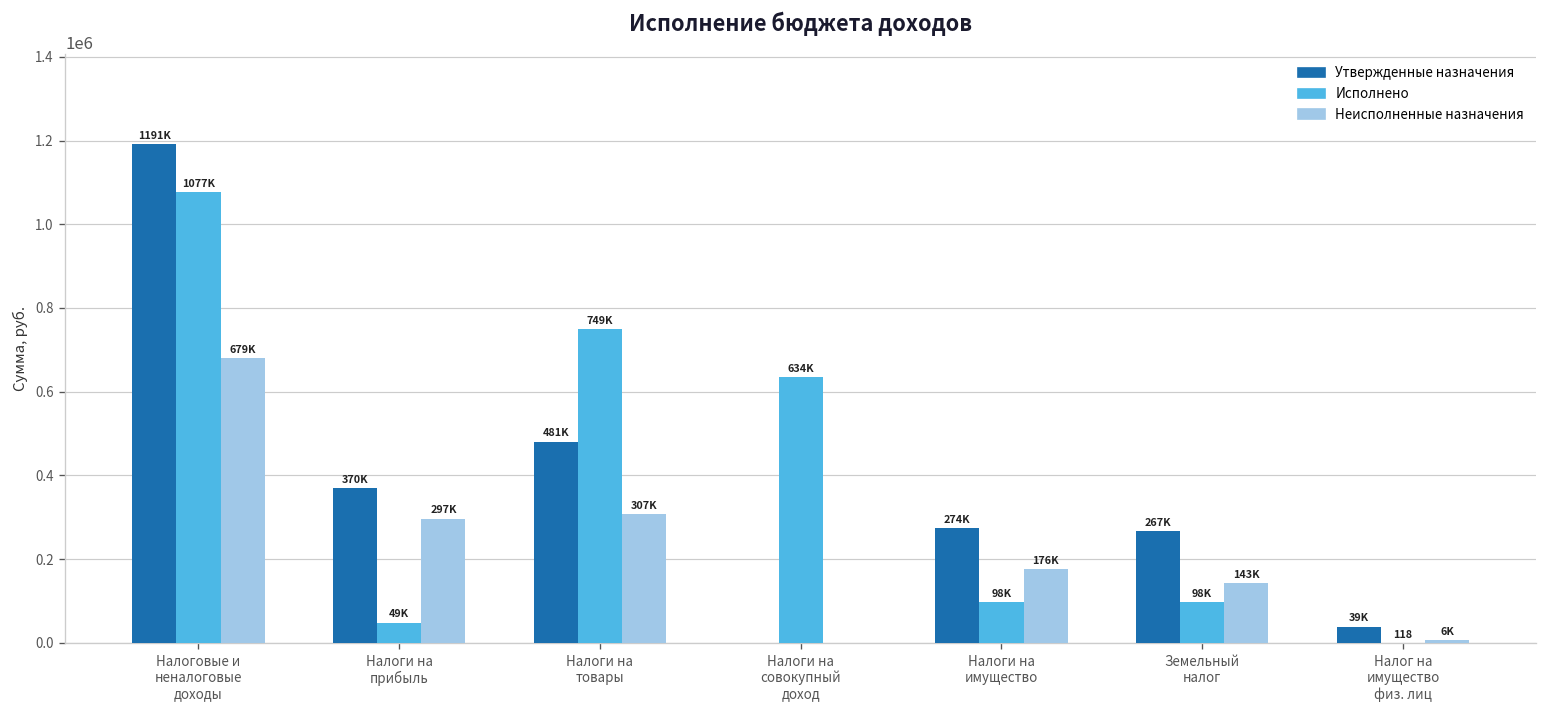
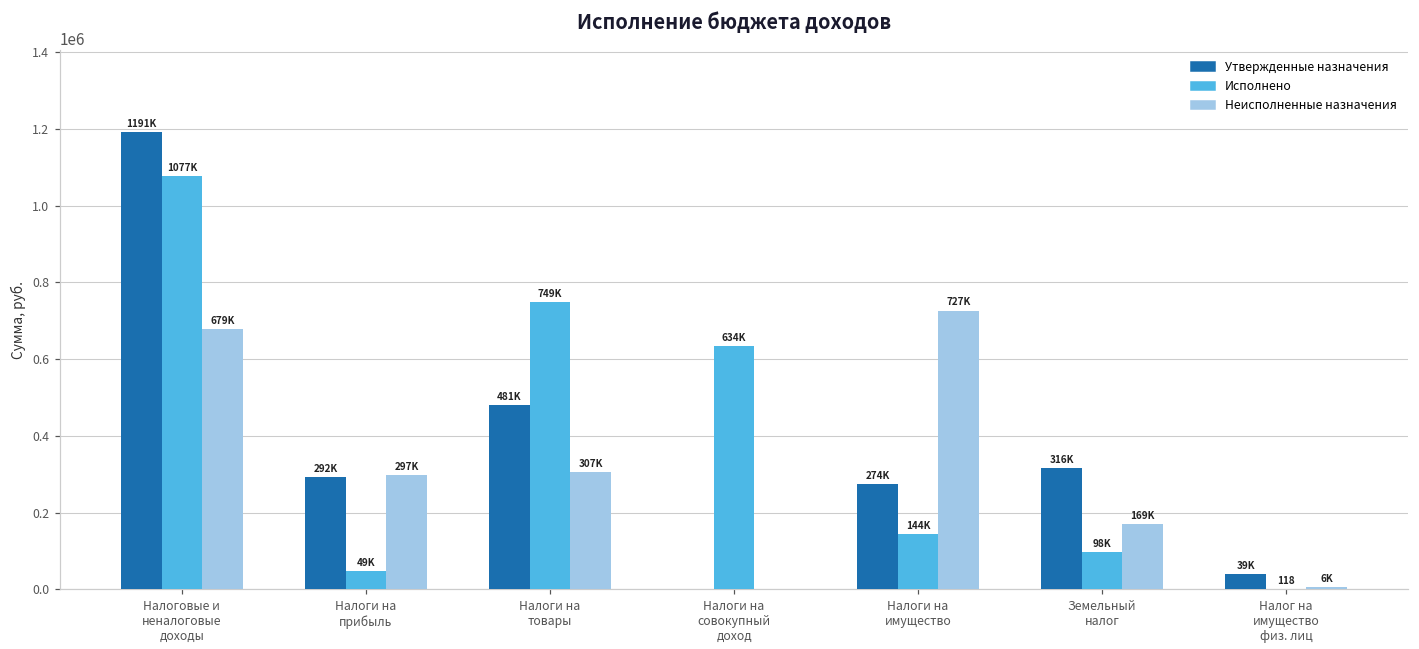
  {
    "Утвержденные назначения": {
      "Налоговые и неналоговые доходы": "1191K",
-     "Налоги на прибыль": "370K",
+     "Налоги на прибыль": "292K",
      "Налоги на товары": "481K",
      "Налоги на имущество": "274K",
-     "Земельный налог": "267K",
+     "Земельный налог": "316K",
      "Налог на имущество физ. лиц": "39K"
    },
    "Исполнено": {
      "Налоговые и неналоговые доходы": "1077K",
      "Налоги на прибыль": "49K",
      "Налоги на товары": "749K",
      "Налоги на совокупный доход": "634K",
-     "Налоги на имущество": "98K",
+     "Налоги на имущество": "144K",
      "Земельный налог": "98K",
      "Налог на имущество физ. лиц": "118"
    },
    "Неисполненные назначения": {
      "Налоговые и неналоговые доходы": "679K",
      "Налоги на прибыль": "297K",
      "Налоги на товары": "307K",
-     "Налоги на имущество": "176K",
-     "Земельный налог": "143K",
+     "Налоги на имущество": "727K",
+     "Земельный налог": "169K",
      "Налог на имущество физ. лиц": "6K"
    }
  }
